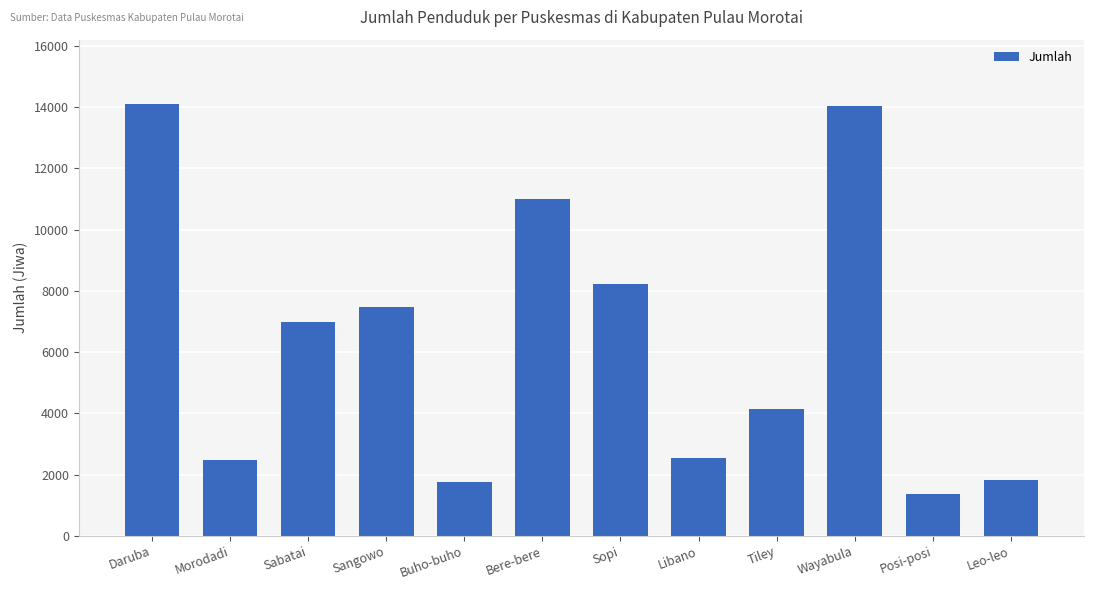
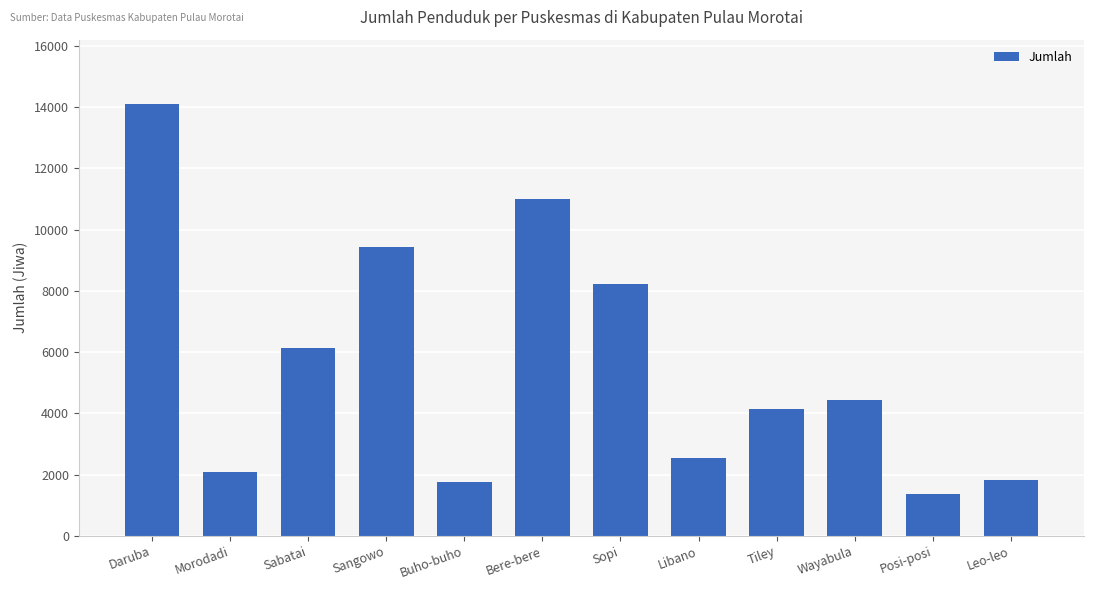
  {
    "Daruba": 14100,
-   "Morodadi": 2500,
-   "Sabatai": 7000,
-   "Sangowo": 7500,
+   "Morodadi": 2100,
+   "Sabatai": 6100,
+   "Sangowo": 9400,
    "Buho-buho": 1800,
    "Bere-bere": 11000,
    "Sopi": 8200,
    "Libano": 2500,
    "Tiley": 4200,
-   "Wayabula": 14000,
+   "Wayabula": 4400,
    "Posi-posi": 1400,
    "Leo-leo": 1800
  }
